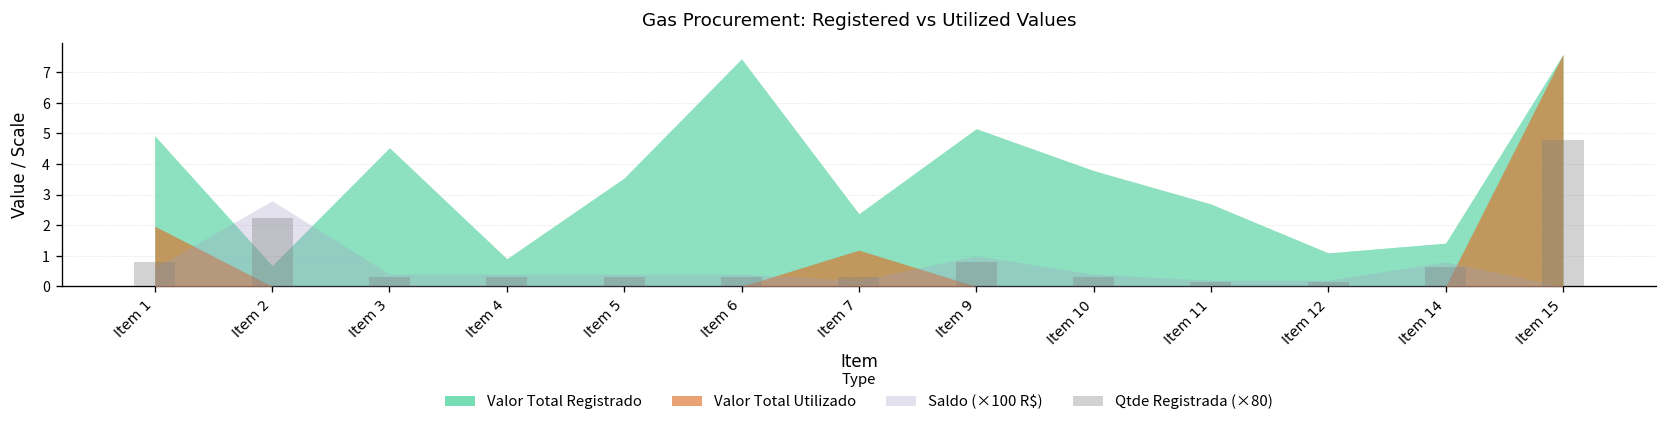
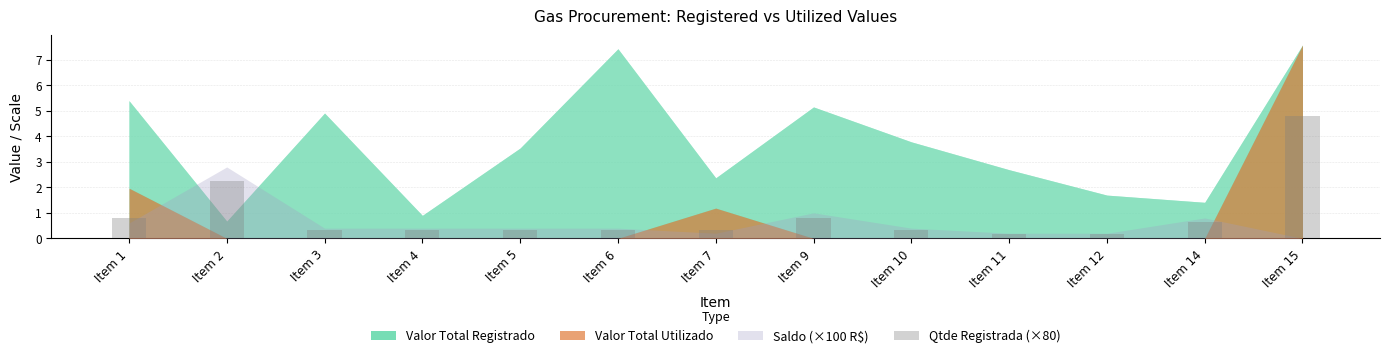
  {
    "Valor Total Registrado": {
-     "Item 1": 4.9,
+     "Item 1": 5.4,
      "Item 2": 0.7,
-     "Item 3": 4.5,
+     "Item 3": 4.9,
      "Item 4": 0.9,
      "Item 5": 3.5,
      "Item 6": 7.4,
      "Item 9": 5.2,
      "Item 10": 3.8,
      "Item 11": 2.7,
-     "Item 12": 1.1,
+     "Item 12": 1.7,
      "Item 14": 1.4
    },
    "Valor Total Utilizado": {
      "Item 1": 2.0,
      "Item 2": 0.0,
      "Item 3": 0.0,
      "Item 4": 0.0,
      "Item 5": 0.0,
      "Item 6": 0.0,
      "Item 7": 1.2,
      "Item 9": 0.0,
      "Item 10": 0.0,
      "Item 11": 0.0,
      "Item 12": 0.0,
      "Item 14": 0.0
    }
  }
